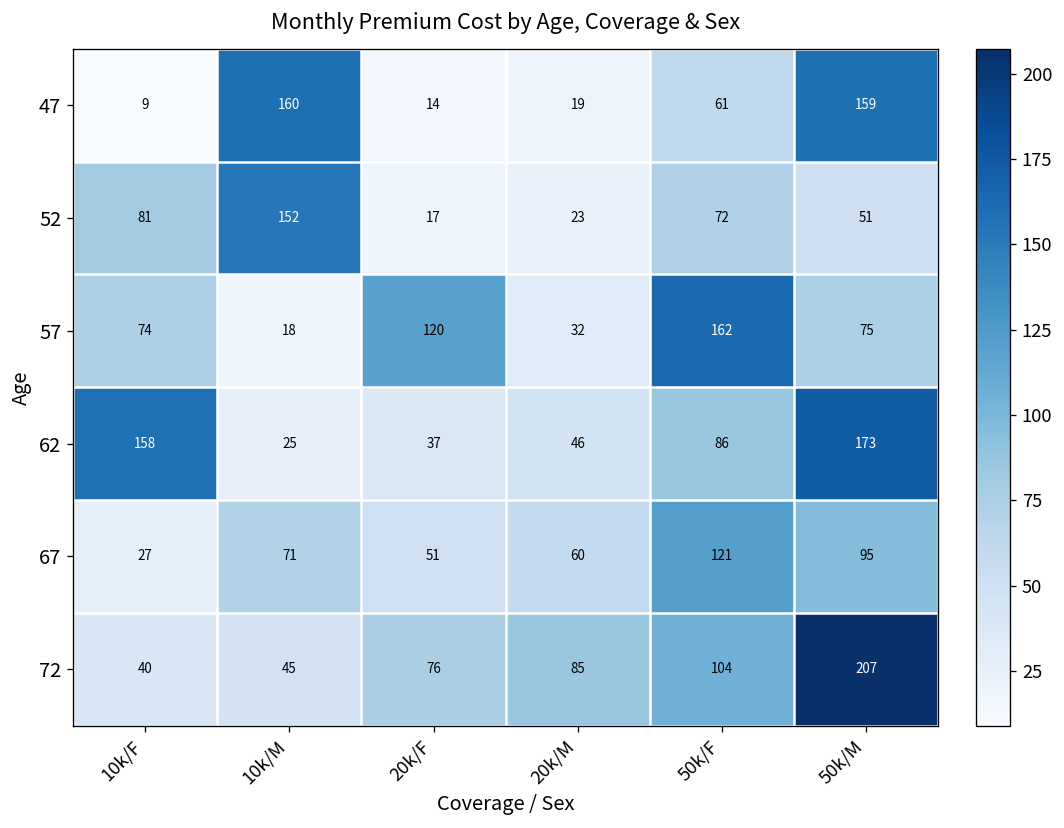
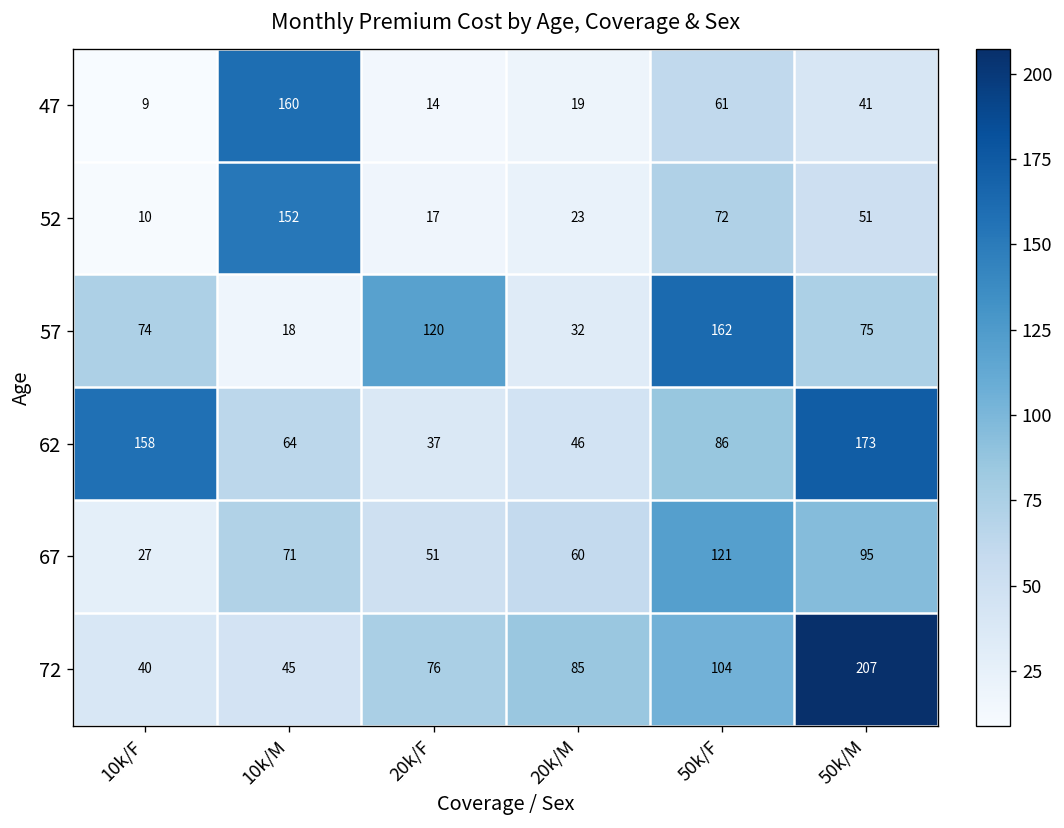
  {
    "47": {
      "10k/F": 9,
      "10k/M": 160,
      "20k/F": 14,
      "20k/M": 19,
      "50k/F": 61,
-     "50k/M": 159
+     "50k/M": 41
    },
    "52": {
-     "10k/F": 81,
+     "10k/F": 10,
      "10k/M": 152,
      "20k/F": 17,
      "20k/M": 23,
      "50k/F": 72,
      "50k/M": 51
    },
    "57": {
      "10k/F": 74,
      "10k/M": 18,
      "20k/F": 120,
      "20k/M": 32,
      "50k/F": 162,
      "50k/M": 75
    },
    "62": {
      "10k/F": 158,
-     "10k/M": 25,
+     "10k/M": 64,
      "20k/F": 37,
      "20k/M": 46,
      "50k/F": 86,
      "50k/M": 173
    },
    "67": {
      "10k/F": 27,
      "10k/M": 71,
      "20k/F": 51,
      "20k/M": 60,
      "50k/F": 121,
      "50k/M": 95
    },
    "72": {
      "10k/F": 40,
      "10k/M": 45,
      "20k/F": 76,
      "20k/M": 85,
      "50k/F": 104,
      "50k/M": 207
    }
  }
